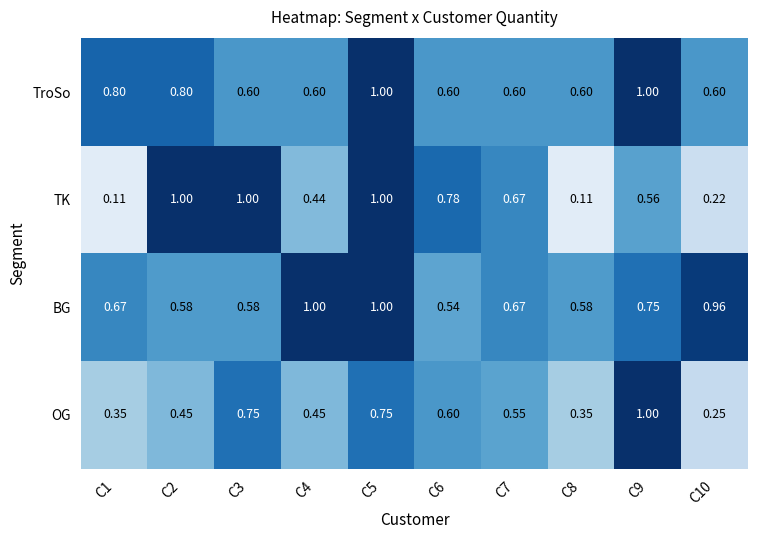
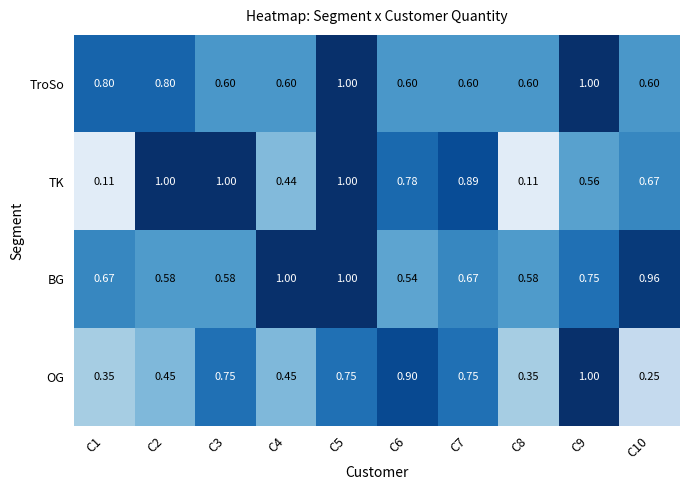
  {
    "TroSo": {
      "C1": 0.80,
      "C2": 0.80,
      "C3": 0.60,
      "C4": 0.60,
      "C5": 1.00,
      "C6": 0.60,
      "C7": 0.60,
      "C8": 0.60,
      "C9": 1.00,
      "C10": 0.60
    },
    "TK": {
      "C1": 0.11,
      "C2": 1.00,
      "C3": 1.00,
      "C4": 0.44,
      "C5": 1.00,
      "C6": 0.78,
-     "C7": 0.67,
+     "C7": 0.89,
      "C8": 0.11,
      "C9": 0.56,
-     "C10": 0.22
+     "C10": 0.67
    },
    "BG": {
      "C1": 0.67,
      "C2": 0.58,
      "C3": 0.58,
      "C4": 1.00,
      "C5": 1.00,
      "C6": 0.54,
      "C7": 0.67,
      "C8": 0.58,
      "C9": 0.75,
      "C10": 0.96
    },
    "OG": {
      "C1": 0.35,
      "C2": 0.45,
      "C3": 0.75,
      "C4": 0.45,
      "C5": 0.75,
-     "C6": 0.60,
-     "C7": 0.55,
+     "C6": 0.90,
+     "C7": 0.75,
      "C8": 0.35,
      "C9": 1.00,
      "C10": 0.25
    }
  }
